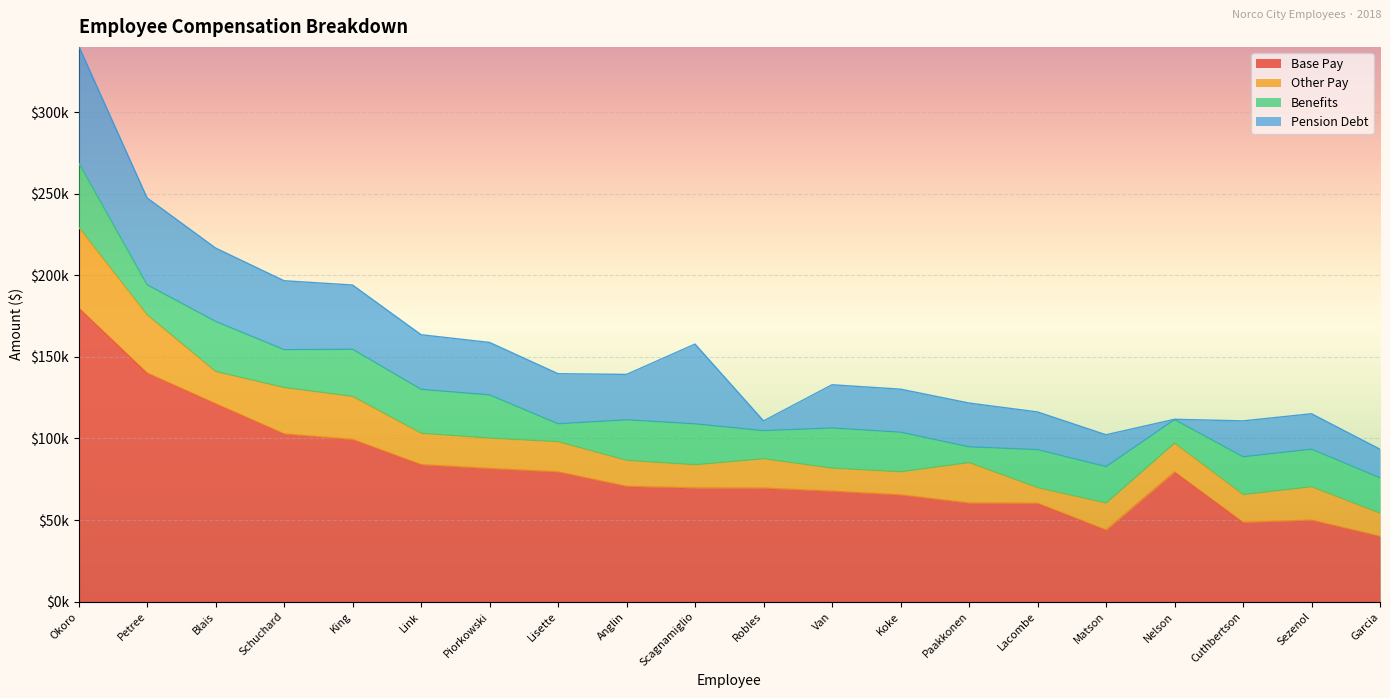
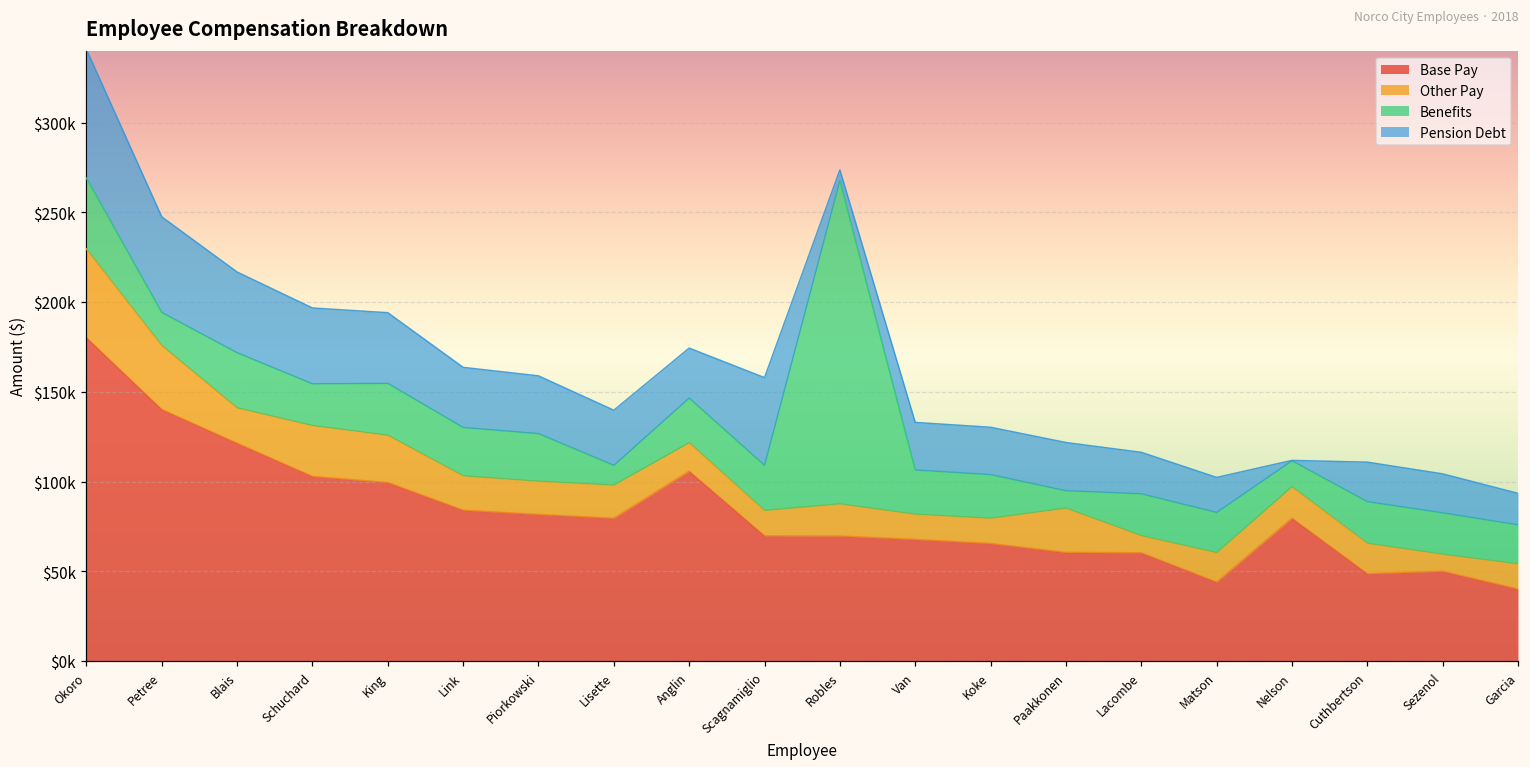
  {
    "Base Pay": {
      "Okoro": "$180000",
      "Petree": "$140000",
      "Blais": "$121000",
      "Schuchard": "$103000",
      "King": "$99000",
      "Link": "$84000",
      "Piorkowski": "$82000",
      "Lisette": "$80000",
-     "Anglin": "$71000",
+     "Anglin": "$106000",
      "Scagnamiglio": "$70000",
      "Robles": "$70000",
      "Van": "$68000",
      "Koke": "$65000",
      "Paakkonen": "$60000",
      "Lacombe": "$60000",
      "Matson": "$44000",
      "Nelson": "$80000",
      "Cuthbertson": "$49000",
      "Sezenol": "$50000",
      "Garcia": "$40000"
    },
    "Other Pay": {
      "Okoro": "$49000",
      "Petree": "$36000",
      "Blais": "$20000",
      "Schuchard": "$28000",
      "King": "$26000",
      "Link": "$19000",
      "Piorkowski": "$19000",
      "Lisette": "$18000",
      "Anglin": "$16000",
      "Scagnamiglio": "$14000",
      "Robles": "$18000",
      "Van": "$14000",
      "Koke": "$14000",
      "Paakkonen": "$25000",
      "Lacombe": "$10000",
      "Matson": "$16000",
      "Nelson": "$18000",
      "Cuthbertson": "$17000",
-     "Sezenol": "$20000",
+     "Sezenol": "$9000",
      "Garcia": "$14000"
    },
    "Benefits": {
      "Okoro": "$39000",
      "Petree": "$18000",
      "Blais": "$31000",
      "Schuchard": "$23000",
      "King": "$29000",
      "Link": "$27000",
      "Piorkowski": "$26000",
      "Lisette": "$11000",
      "Anglin": "$25000",
      "Scagnamiglio": "$25000",
-     "Robles": "$17000",
+     "Robles": "$180000",
      "Van": "$25000",
      "Koke": "$24000",
      "Paakkonen": "$10000",
      "Lacombe": "$23000",
      "Matson": "$22000",
      "Cuthbertson": "$23000",
      "Sezenol": "$23000",
      "Garcia": "$22000"
    },
    "Pension Debt": {
      "Okoro": "$72000",
      "Petree": "$53000",
      "Blais": "$45000",
      "Schuchard": "$42000",
      "King": "$39000",
      "Link": "$34000",
      "Piorkowski": "$32000",
      "Lisette": "$31000",
      "Anglin": "$28000",
      "Scagnamiglio": "$49000",
      "Robles": "$6000",
      "Van": "$27000",
      "Koke": "$26000",
      "Paakkonen": "$27000",
      "Lacombe": "$23000",
      "Matson": "$20000",
      "Cuthbertson": "$22000",
      "Sezenol": "$22000",
      "Garcia": "$18000"
    }
  }
